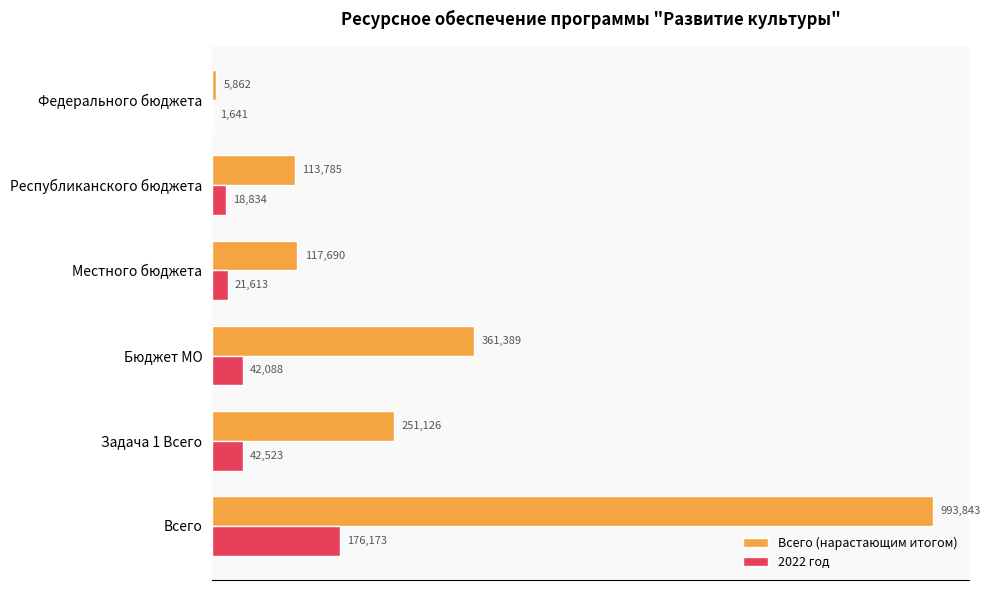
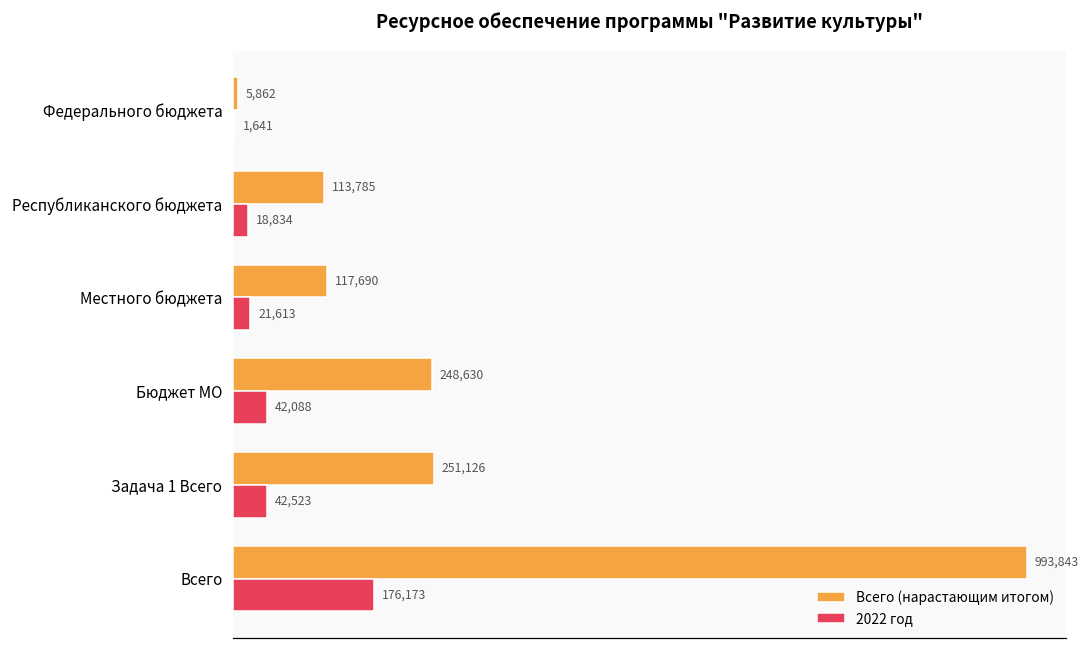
  {
    "Всего (нарастающим итогом)": {
      "Федерального бюджета": "5,862",
      "Республиканского бюджета": "113,785",
      "Местного бюджета": "117,690",
-     "Бюджет МО": "361,389",
+     "Бюджет МО": "248,630",
      "Задача 1 Всего": "251,126",
      "Всего": "993,843"
    },
    "2022 год": {
      "Федерального бюджета": "1,641",
      "Республиканского бюджета": "18,834",
      "Местного бюджета": "21,613",
      "Бюджет МО": "42,088",
      "Задача 1 Всего": "42,523",
      "Всего": "176,173"
    }
  }
